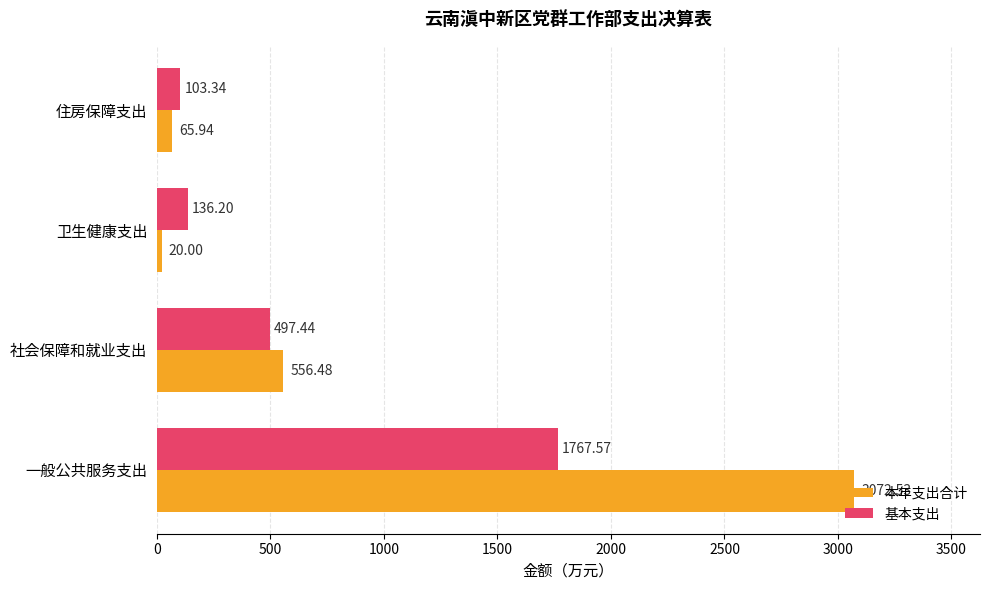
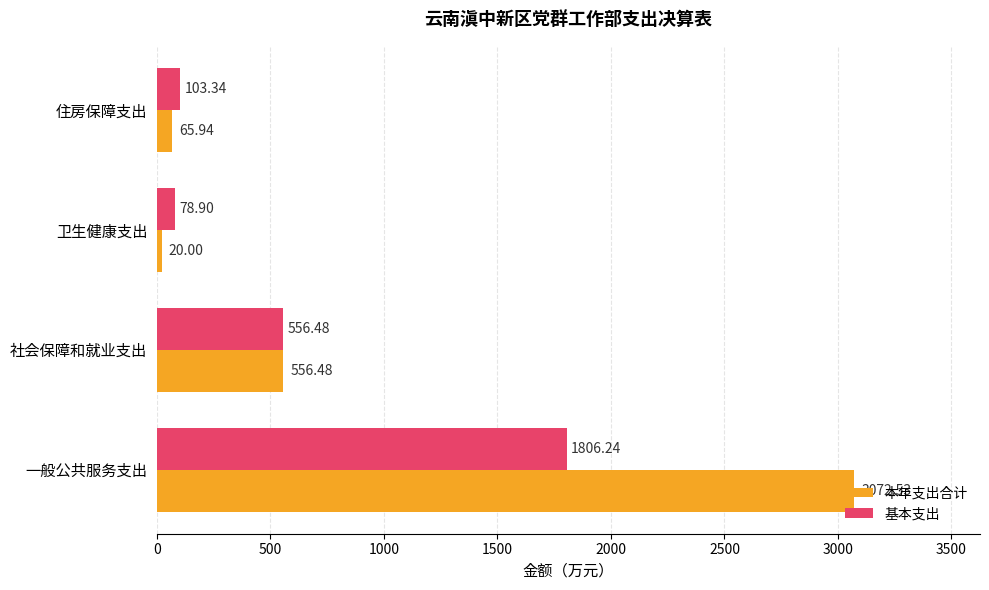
  {
    "本年支出合计": {
      "住房保障支出": 65.94,
      "卫生健康支出": 20.00,
      "社会保障和就业支出": 556.48,
      "一般公共服务支出": 3072.53
    },
    "基本支出": {
      "住房保障支出": 103.34,
-     "卫生健康支出": 136.20,
-     "社会保障和就业支出": 497.44,
-     "一般公共服务支出": 1767.57
+     "卫生健康支出": 78.90,
+     "社会保障和就业支出": 556.48,
+     "一般公共服务支出": 1806.24
    }
  }
